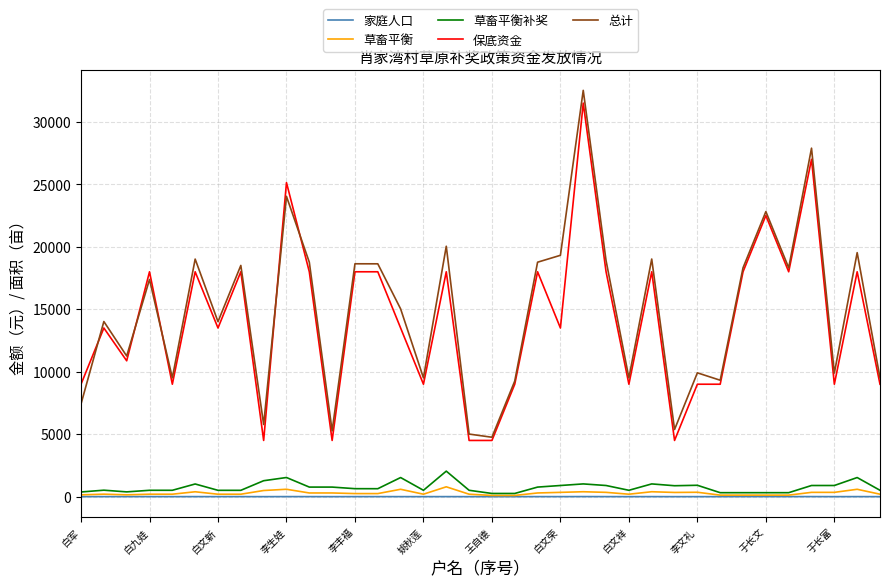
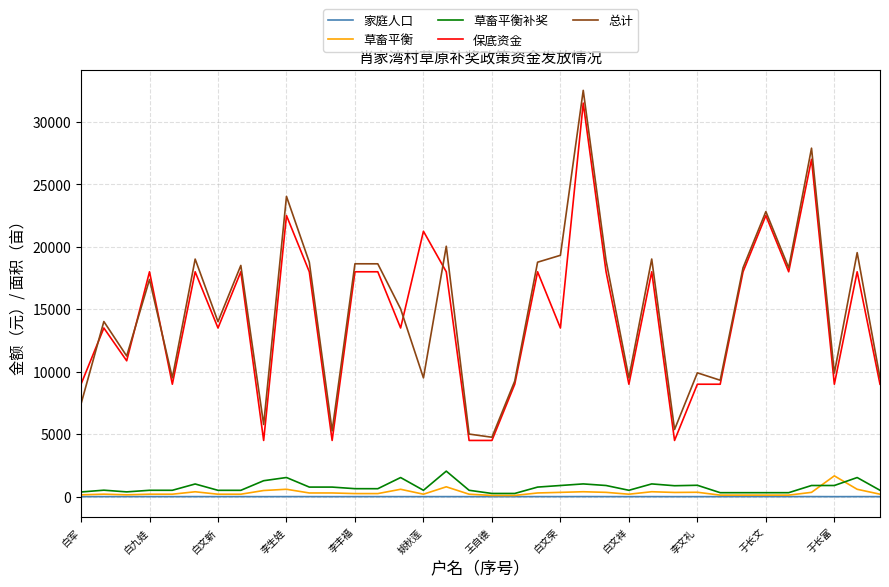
  {
    "家庭人口": {
      "李生娃": 0,
      "李丰福": 0,
      "白文荣": 0,
      "李文礼": 0,
      "于长富": 0
    },
    "草畜平衡": {
      "李生娃": 600,
      "李丰福": 200,
      "白文荣": 300,
      "李文礼": 400,
-     "于长富": 300
+     "于长富": 1700
    },
    "草畜平衡补奖": {
      "白军": 400,
      "白九娃": 500,
      "白文新": 500,
      "李生娃": 1500,
      "李丰福": 600,
      "姚秋莲": 500,
      "白文荣": 900,
      "白文祥": 500,
      "李文礼": 900,
      "于长富": 900
    },
    "保底资金": {
      "白军": 9000,
      "白九娃": 18000,
      "白文新": 13500,
-     "李生娃": 25100,
+     "李生娃": 22500,
      "李丰福": 18000,
-     "姚秋莲": 9000,
+     "姚秋莲": 21200,
      "王自德": 4500,
      "白文荣": 13500,
      "白文祥": 9000,
      "李文礼": 9000,
      "于长文": 22500,
      "于长富": 9000
    },
    "总计": {
      "白军": 7400,
      "白九娃": 17400,
      "白文新": 14000,
      "李生娃": 24000,
      "李丰福": 18600,
      "姚秋莲": 9500,
      "王自德": 4800,
      "白文荣": 19300,
      "白文祥": 9500,
      "李文礼": 9900,
      "于长文": 22800,
      "于长富": 9900
    }
  }
